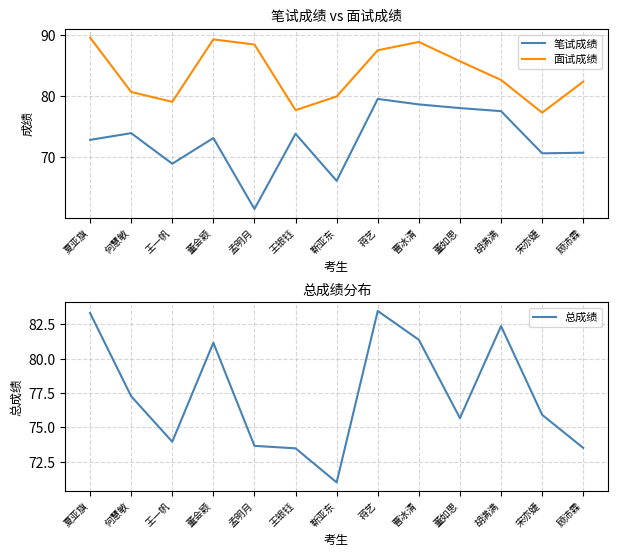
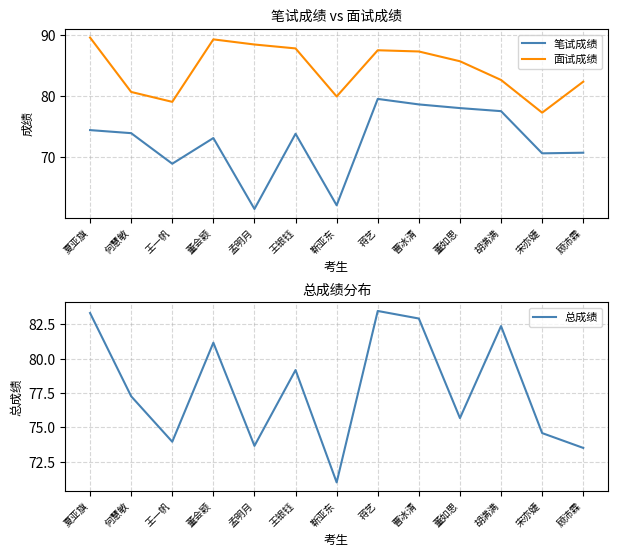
  {
    "笔试成绩 vs 面试成绩": {
      "笔试成绩": {
-       "夏亚旗": 73,
+       "夏亚旗": 74,
        "何慧敏": 74,
        "王一帆": 69,
        "董会颖": 73,
        "孟明月": 62,
        "王银钰": 74,
-       "靳亚东": 66,
+       "靳亚东": 62,
        "蒋艺": 80,
        "曹冰清": 79,
        "董如思": 78,
        "胡满满": 78,
        "宋亦婕": 71,
        "顾沛霖": 71
      },
      "面试成绩": {
        "夏亚旗": 90,
        "何慧敏": 81,
        "王一帆": 79,
        "董会颖": 89,
        "孟明月": 88,
-       "王银钰": 78,
+       "王银钰": 88,
        "靳亚东": 80,
        "蒋艺": 87,
-       "曹冰清": 89,
+       "曹冰清": 87,
        "董如思": 86,
        "胡满满": 83,
        "宋亦婕": 77,
        "顾沛霖": 82
      }
    },
    "总成绩分布": {
      "夏亚旗": 83.3,
      "何慧敏": 77.3,
      "王一帆": 74.0,
      "董会颖": 81.2,
      "孟明月": 73.7,
-     "王银钰": 73.5,
+     "王银钰": 79.2,
      "靳亚东": 71.0,
      "蒋艺": 83.5,
-     "曹冰清": 81.4,
+     "曹冰清": 82.9,
      "董如思": 75.7,
      "胡满满": 82.4,
-     "宋亦婕": 75.9,
+     "宋亦婕": 74.6,
      "顾沛霖": 73.5
    }
  }
